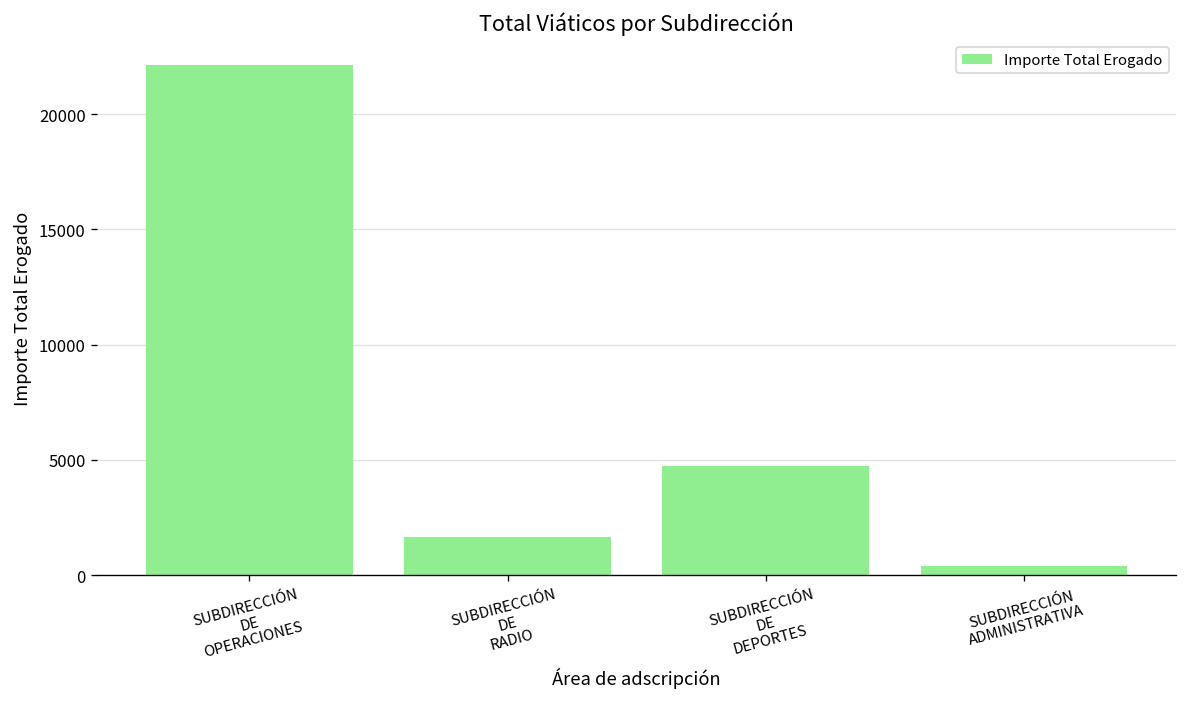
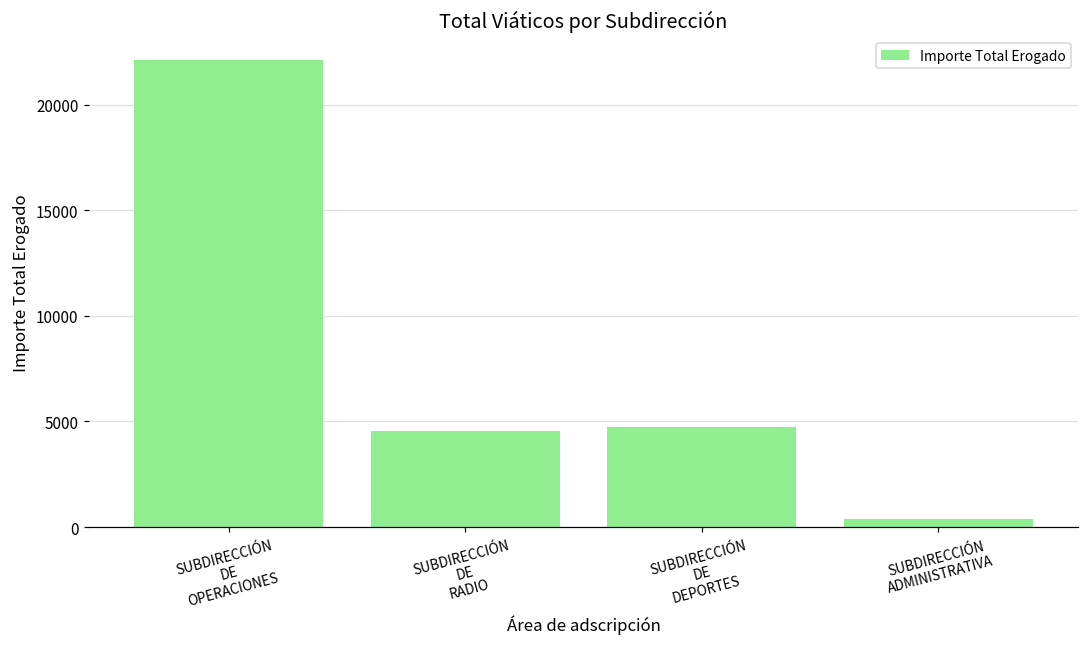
  {
    "SUBDIRECCIÓN DE OPERACIONES": 22100,
-   "SUBDIRECCIÓN DE RADIO": 1700,
+   "SUBDIRECCIÓN DE RADIO": 4500,
    "SUBDIRECCIÓN DE DEPORTES": 4700,
    "SUBDIRECCIÓN ADMINISTRATIVA": 400
  }
